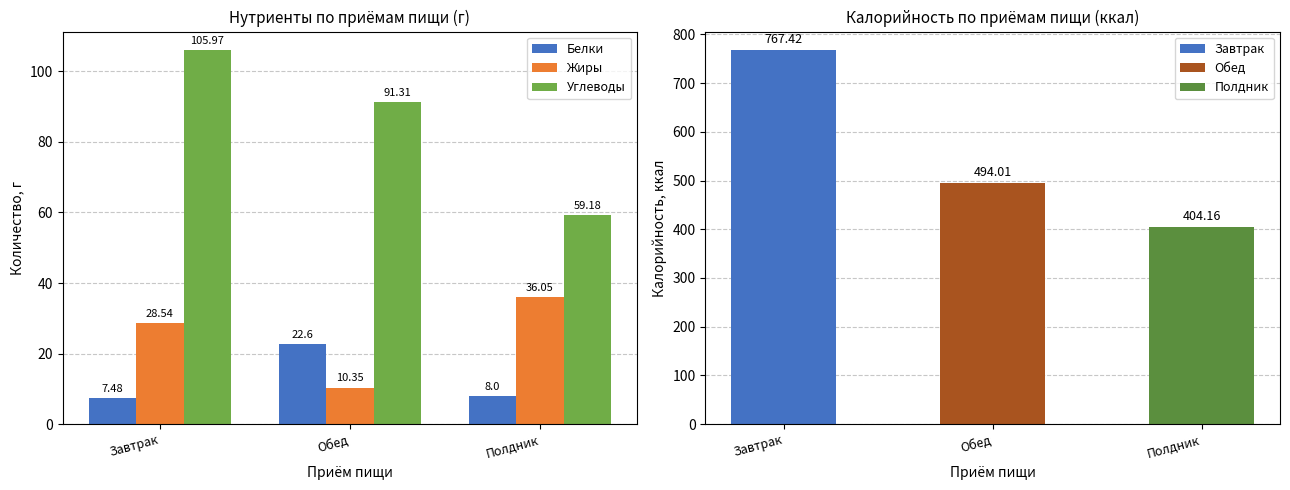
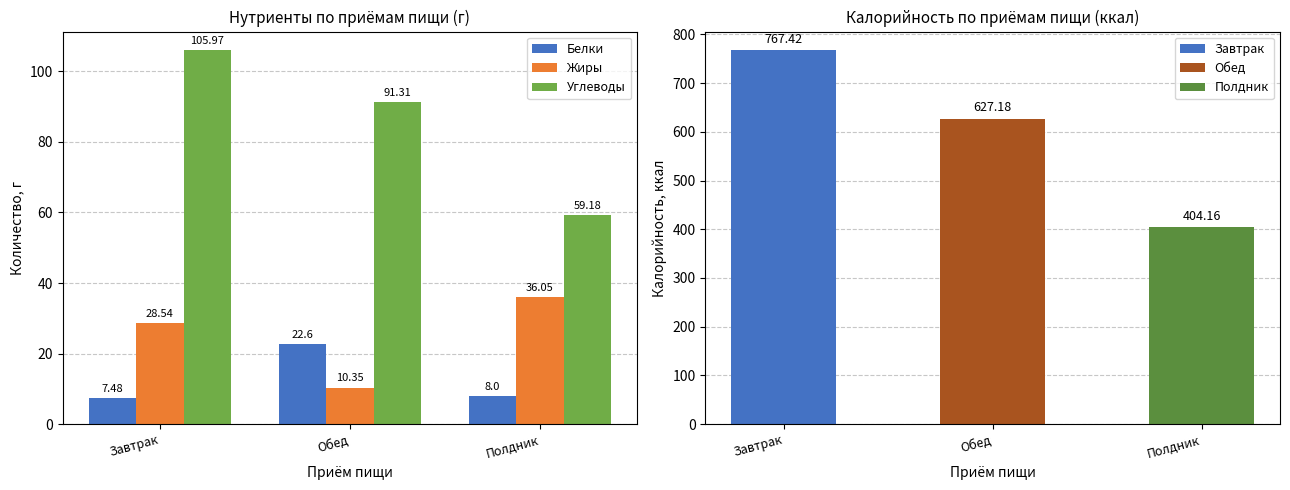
  {
    "Нутриенты по приёмам пищи (г)": {
      "Белки": {
        "Завтрак": 7.48,
        "Обед": 22.6,
        "Полдник": 8.0
      },
      "Жиры": {
        "Завтрак": 28.54,
        "Обед": 10.35,
        "Полдник": 36.05
      },
      "Углеводы": {
        "Завтрак": 105.97,
        "Обед": 91.31,
        "Полдник": 59.18
      }
    },
    "Калорийность по приёмам пищи (ккал)": {
      "Завтрак": 767.42,
-     "Обед": 494.01,
+     "Обед": 627.18,
      "Полдник": 404.16
    }
  }
